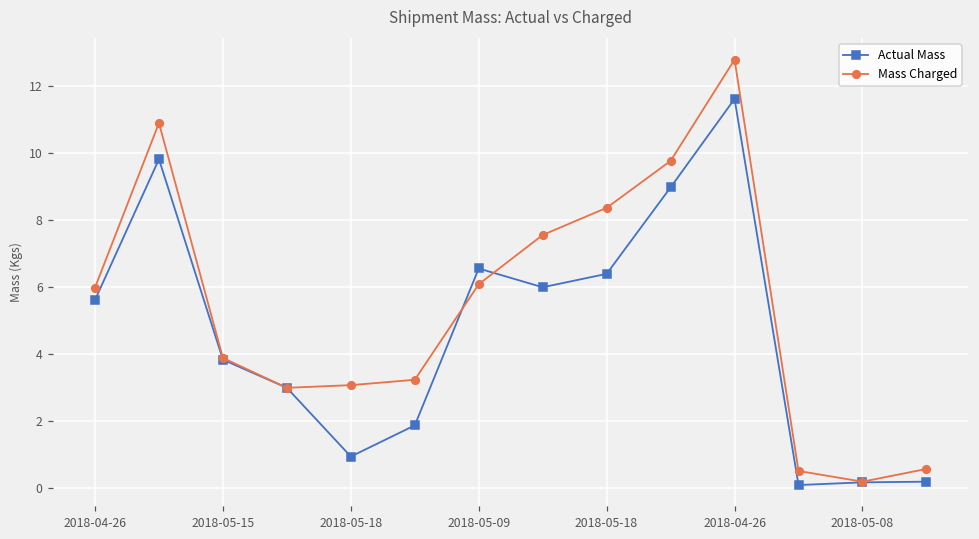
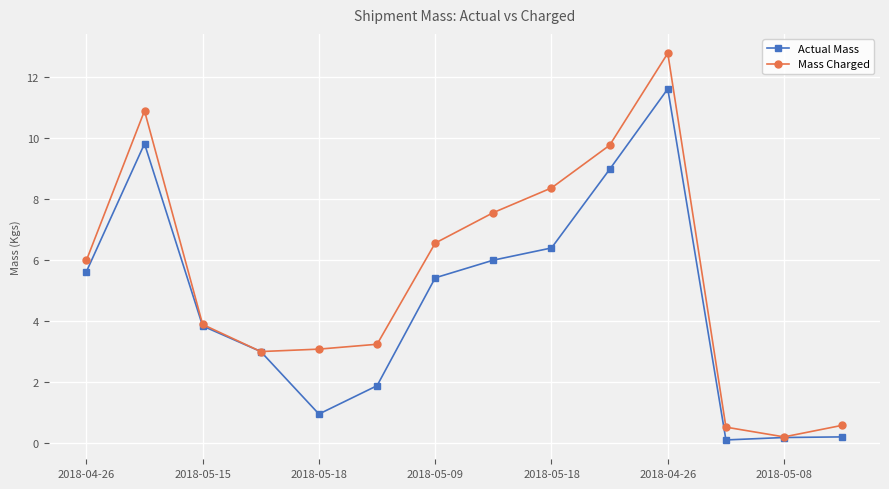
  {
    "Actual Mass": {
-     "2018-05-09": 6.6
+     "2018-05-09": 5.4
    },
    "Mass Charged": {
-     "2018-05-09": 6.1
+     "2018-05-09": 6.6
    }
  }
